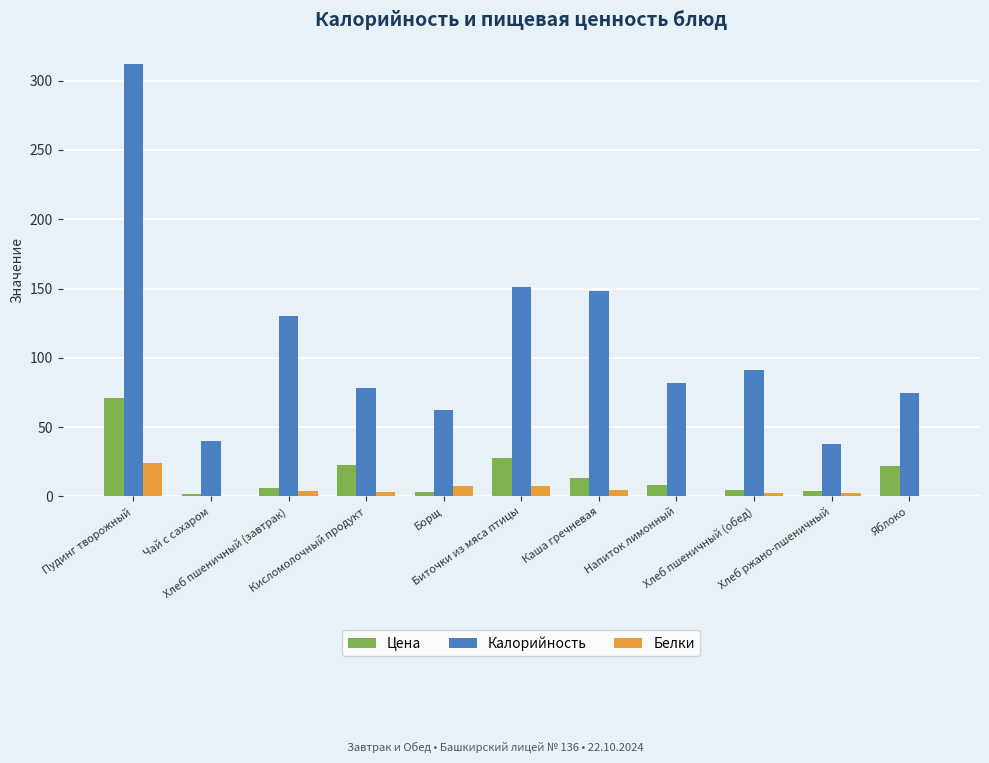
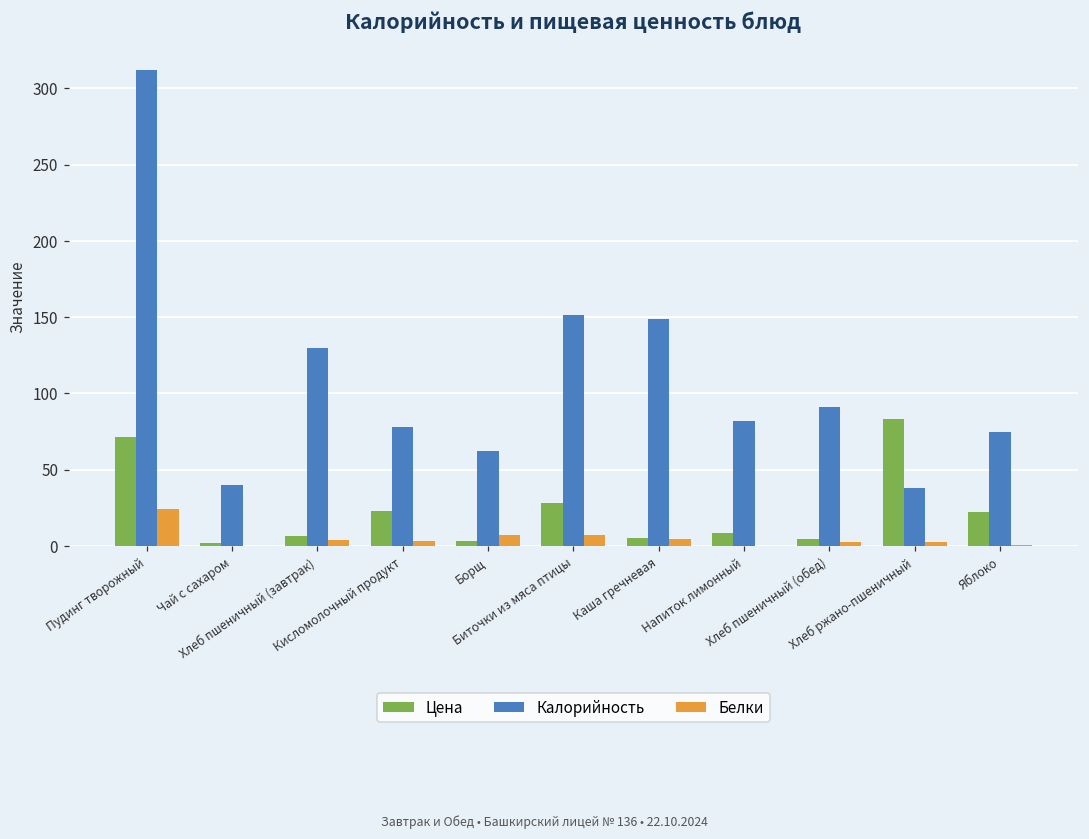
  {
    "Цена": {
      "Пудинг творожный": 71,
      "Чай с сахаром": 2,
      "Хлеб пшеничный (завтрак)": 6,
      "Кисломолочный продукт": 23,
      "Борщ": 3,
      "Биточки из мяса птицы": 28,
-     "Каша гречневая": 13,
+     "Каша гречневая": 5,
      "Напиток лимонный": 9,
      "Хлеб пшеничный (обед)": 5,
-     "Хлеб ржано-пшеничный": 4,
+     "Хлеб ржано-пшеничный": 83,
      "Яблоко": 22
    },
    "Калорийность": {
      "Пудинг творожный": 312,
      "Чай с сахаром": 40,
      "Хлеб пшеничный (завтрак)": 130,
      "Кисломолочный продукт": 78,
      "Борщ": 62,
      "Биточки из мяса птицы": 151,
      "Каша гречневая": 149,
      "Напиток лимонный": 82,
      "Хлеб пшеничный (обед)": 91,
      "Хлеб ржано-пшеничный": 38,
      "Яблоко": 75
    },
    "Белки": {
      "Пудинг творожный": 24,
      "Чай с сахаром": 0,
      "Хлеб пшеничный (завтрак)": 4,
      "Кисломолочный продукт": 3,
      "Борщ": 7,
      "Биточки из мяса птицы": 7,
      "Каша гречневая": 5,
      "Хлеб пшеничный (обед)": 3,
      "Хлеб ржано-пшеничный": 2
    }
  }
